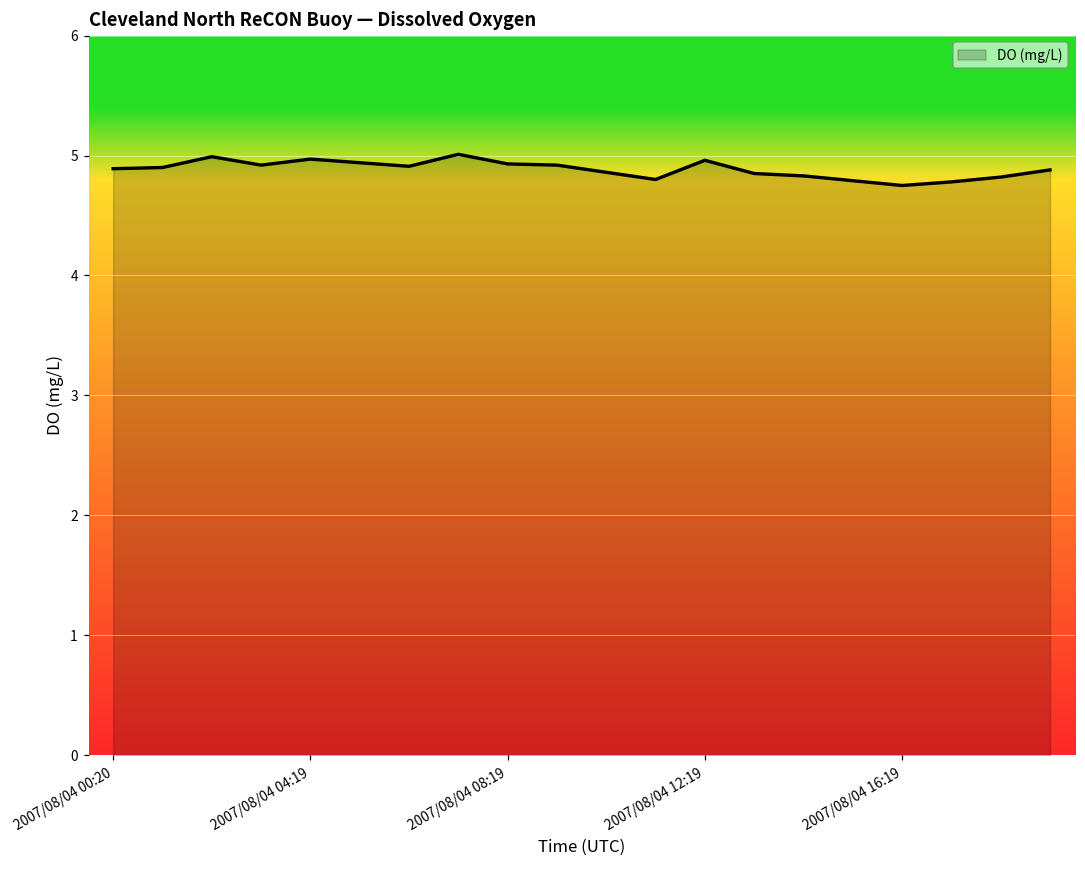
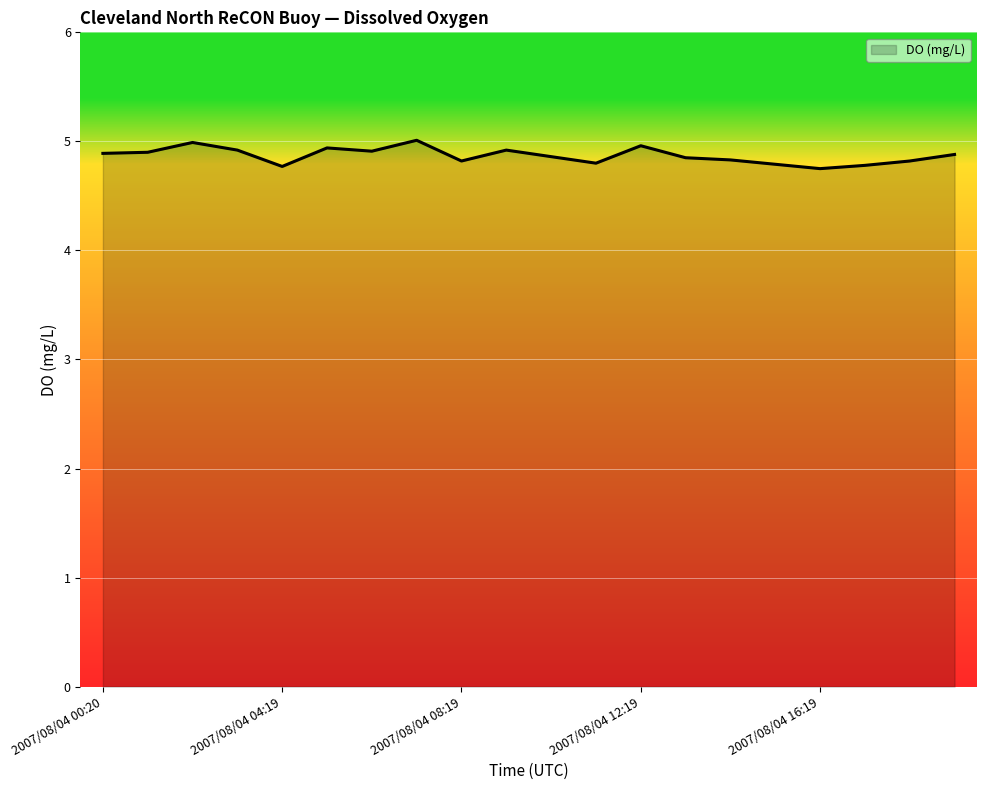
  {
    "2007/08/04 00:20": 4.89,
-   "2007/08/04 04:19": 4.97,
-   "2007/08/04 08:19": 4.93,
+   "2007/08/04 04:19": 4.77,
+   "2007/08/04 08:19": 4.82,
    "2007/08/04 12:19": 4.96,
    "2007/08/04 16:19": 4.75
  }
